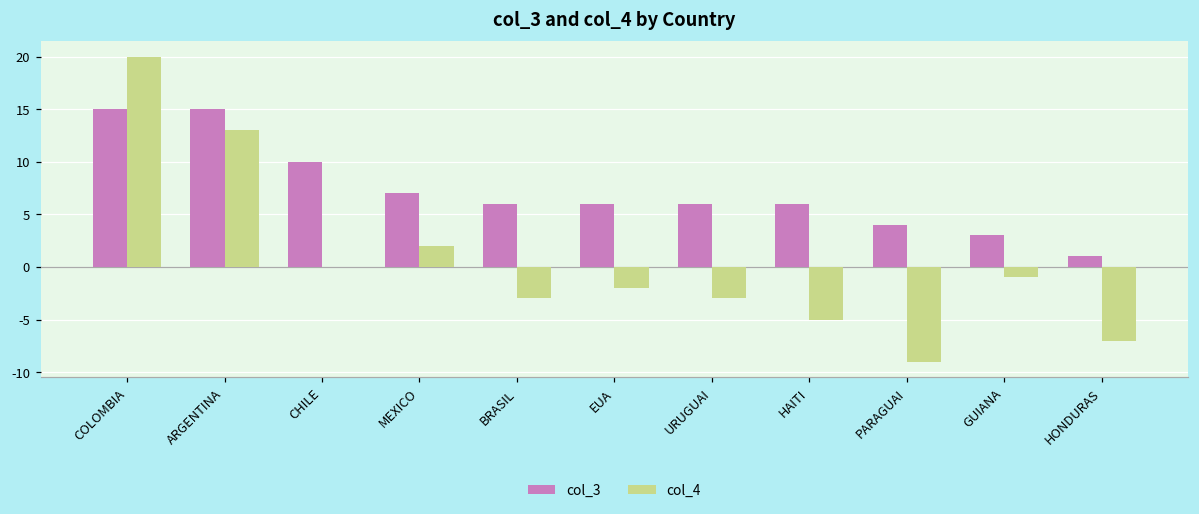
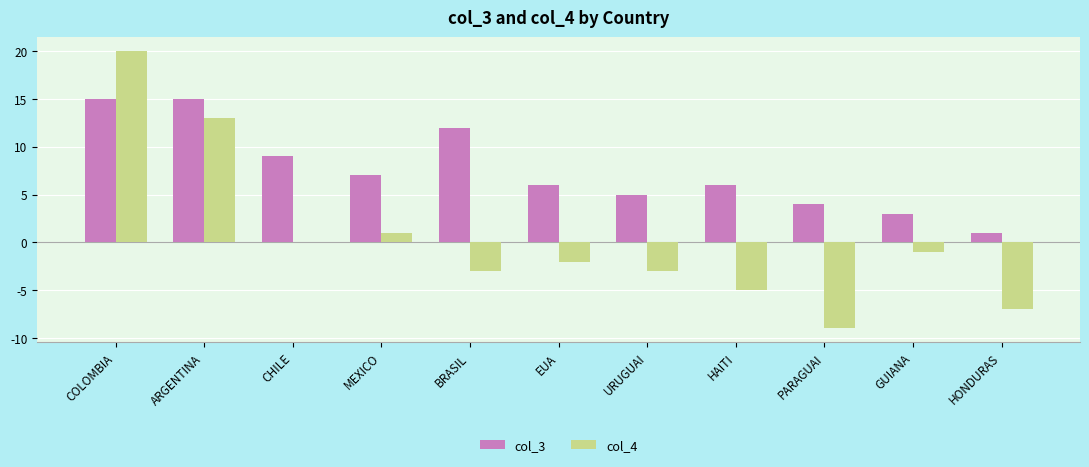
  {
    "col_3": {
      "COLOMBIA": 15,
      "ARGENTINA": 15,
-     "CHILE": 10,
+     "CHILE": 9,
      "MEXICO": 7,
-     "BRASIL": 6,
+     "BRASIL": 12,
      "EUA": 6,
-     "URUGUAI": 6,
+     "URUGUAI": 5,
      "HAITI": 6,
      "PARAGUAI": 4,
      "GUIANA": 3,
      "HONDURAS": 1
    },
    "col_4": {
      "COLOMBIA": 20,
      "ARGENTINA": 13,
      "CHILE": 0,
-     "MEXICO": 2,
+     "MEXICO": 1,
      "BRASIL": -3,
      "EUA": -2,
      "URUGUAI": -3,
      "HAITI": -5,
      "PARAGUAI": -9,
      "GUIANA": -1,
      "HONDURAS": -7
    }
  }
